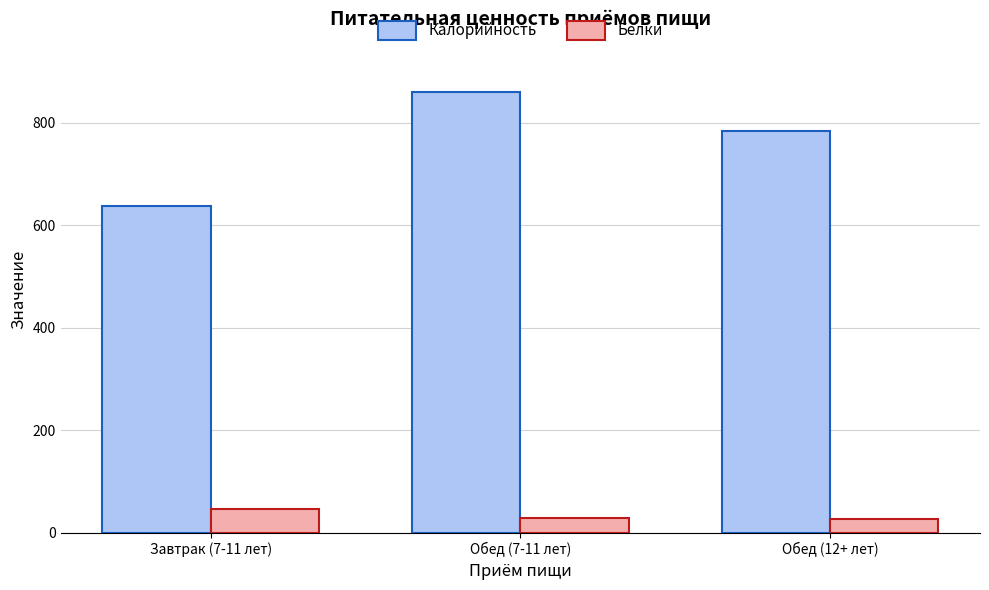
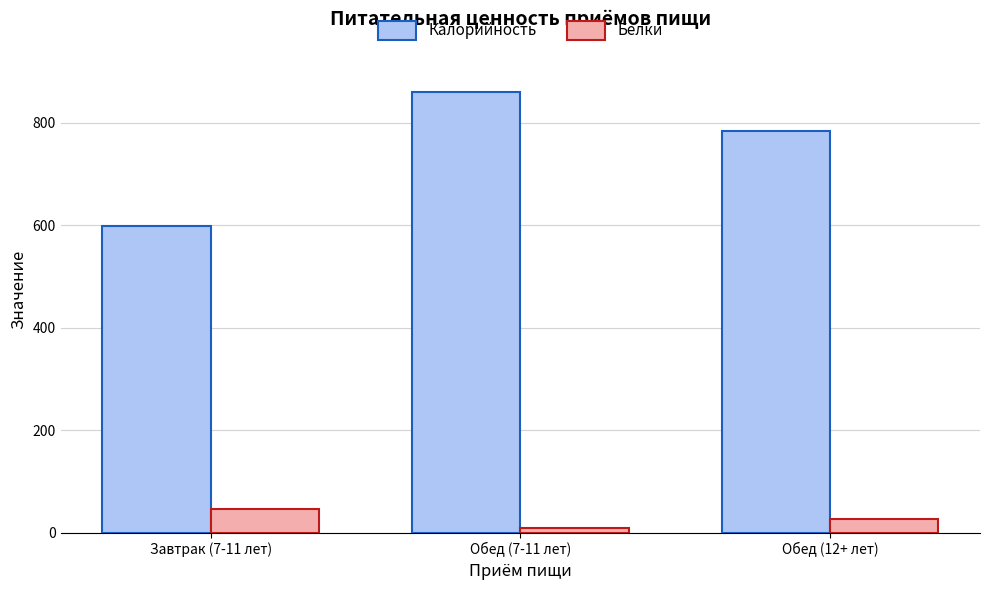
  {
    "Калорийность": {
-     "Завтрак (7-11 лет)": 640,
+     "Завтрак (7-11 лет)": 600,
      "Обед (7-11 лет)": 860,
      "Обед (12+ лет)": 780
    },
    "Белки": {
      "Завтрак (7-11 лет)": 50,
-     "Обед (7-11 лет)": 30,
+     "Обед (7-11 лет)": 10,
      "Обед (12+ лет)": 30
    }
  }
